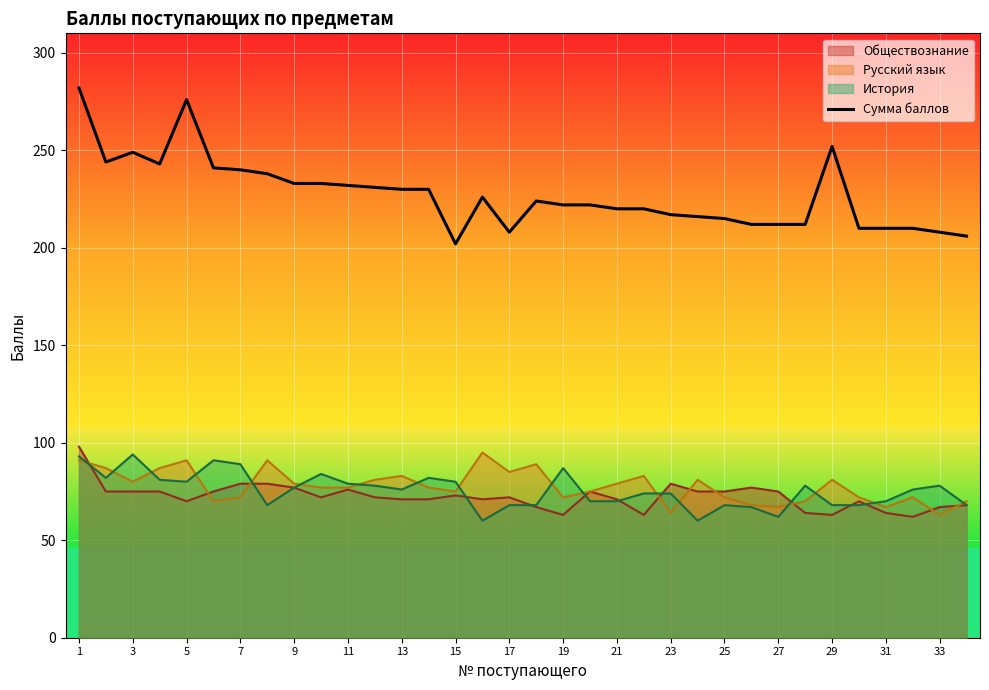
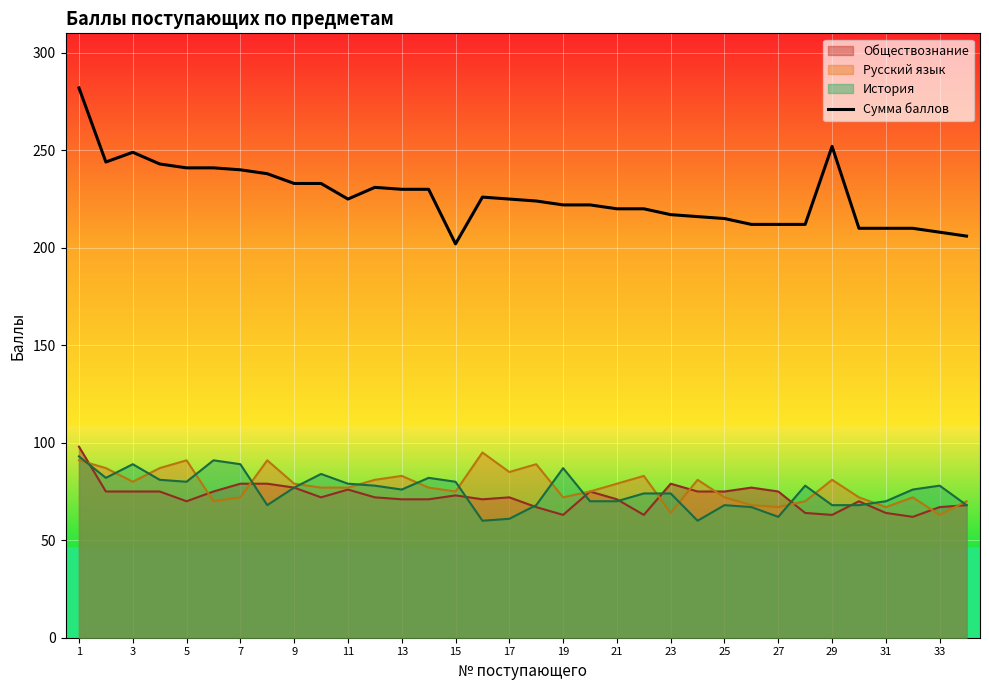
  {
    "История": {
      "1": 93,
-     "3": 94,
+     "3": 89,
      "5": 80,
      "7": 89,
      "11": 79,
      "13": 76,
      "15": 80,
-     "17": 68,
+     "17": 61,
      "19": 87,
      "23": 74,
      "25": 68,
      "27": 62,
      "29": 68,
      "31": 70,
      "33": 78
    },
    "Сумма баллов": {
      "1": 282,
      "3": 249,
-     "5": 276,
+     "5": 241,
      "7": 240,
      "9": 233,
-     "11": 232,
+     "11": 225,
      "13": 230,
      "15": 202,
-     "17": 208,
+     "17": 225,
      "19": 222,
      "21": 220,
      "23": 217,
      "25": 215,
      "27": 212,
      "29": 252,
      "31": 210,
      "33": 208
    }
  }
